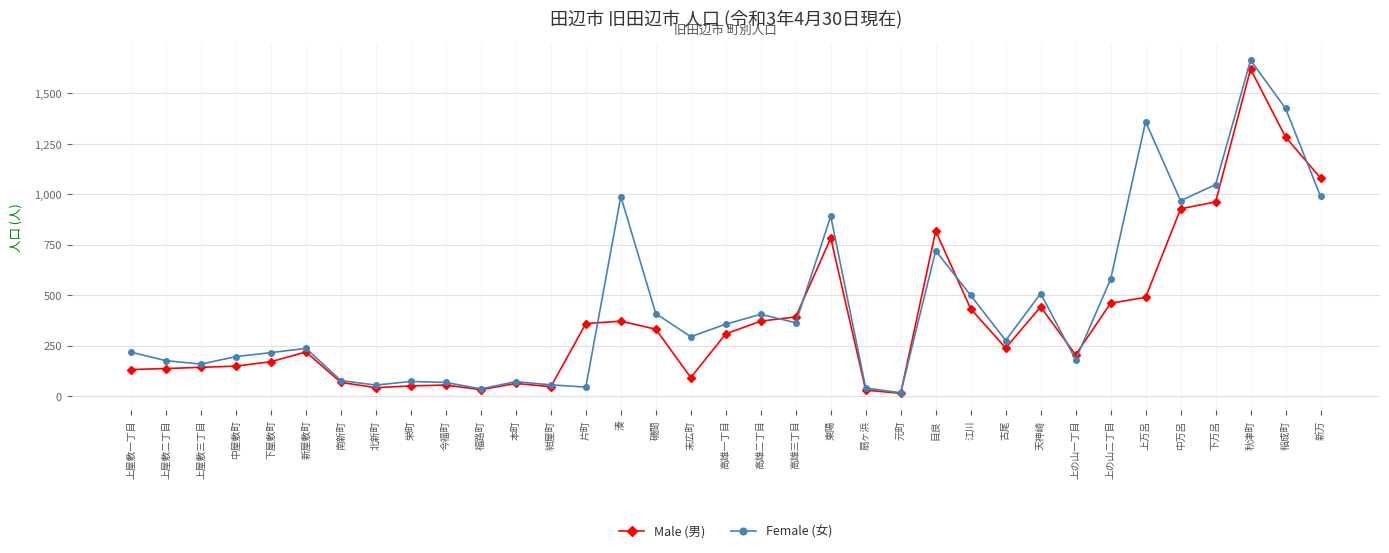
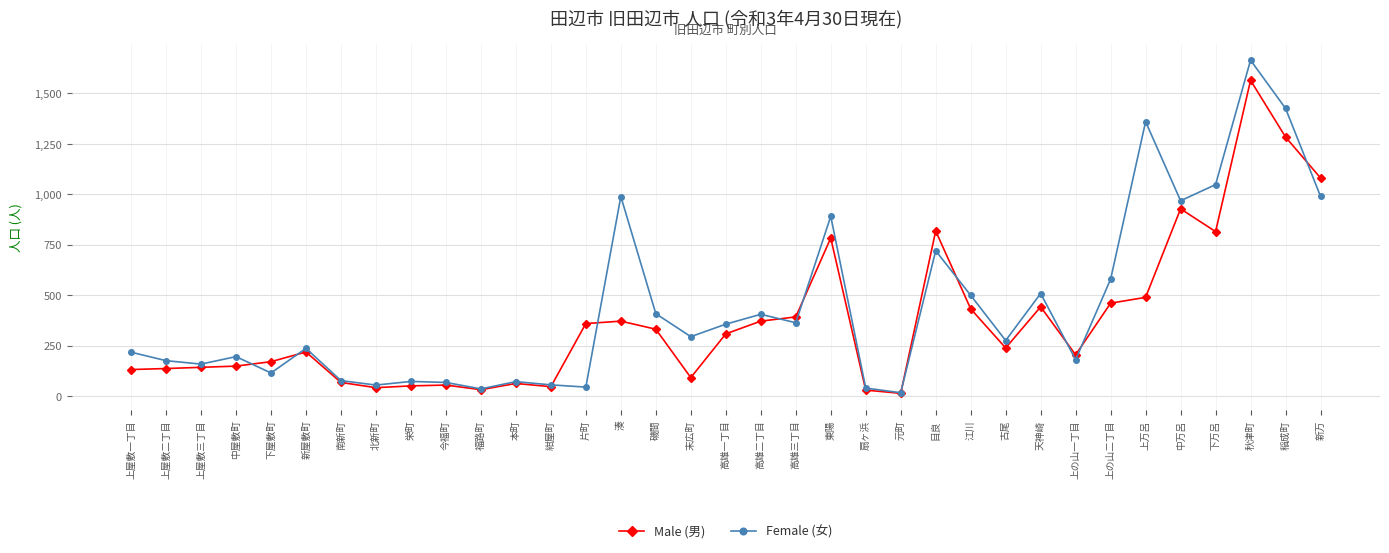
  {
    "Male (男)": {
      "上屋敷一丁目": "130",
      "上屋敷二丁目": "140",
      "上屋敷三丁目": "140",
      "中屋敷町": "150",
      "下屋敷町": "170",
      "新屋敷町": "220",
      "北新町": "40",
      "栄町": "50",
      "今福町": "50",
      "片町": "360",
      "湊": "370",
      "磯間": "330",
      "末広町": "90",
      "高雄一丁目": "310",
      "高雄二丁目": "370",
      "高雄三丁目": "390",
      "東陽": "780",
      "目良": "820",
      "江川": "430",
      "古尾": "240",
      "天神崎": "440",
      "上の山一丁目": "200",
      "上の山二丁目": "460",
      "上万呂": "490",
      "中万呂": "930",
-     "下万呂": "960",
-     "秋津町": "1,620",
+     "下万呂": "820",
+     "秋津町": "1,570",
      "稲成町": "1,280",
      "新万": "1,080"
    },
    "Female (女)": {
      "上屋敷一丁目": "220",
      "上屋敷二丁目": "180",
      "上屋敷三丁目": "160",
      "中屋敷町": "200",
-     "下屋敷町": "220",
+     "下屋敷町": "110",
      "新屋敷町": "240",
      "北新町": "50",
      "栄町": "70",
      "今福町": "70",
      "片町": "40",
      "湊": "990",
      "磯間": "410",
      "末広町": "290",
      "高雄一丁目": "360",
      "高雄二丁目": "410",
      "高雄三丁目": "360",
      "東陽": "890",
      "目良": "720",
      "江川": "500",
      "古尾": "280",
      "天神崎": "510",
      "上の山一丁目": "180",
      "上の山二丁目": "580",
      "上万呂": "1,360",
      "中万呂": "970",
      "下万呂": "1,050",
      "秋津町": "1,670",
      "稲成町": "1,430",
      "新万": "990"
    }
  }
